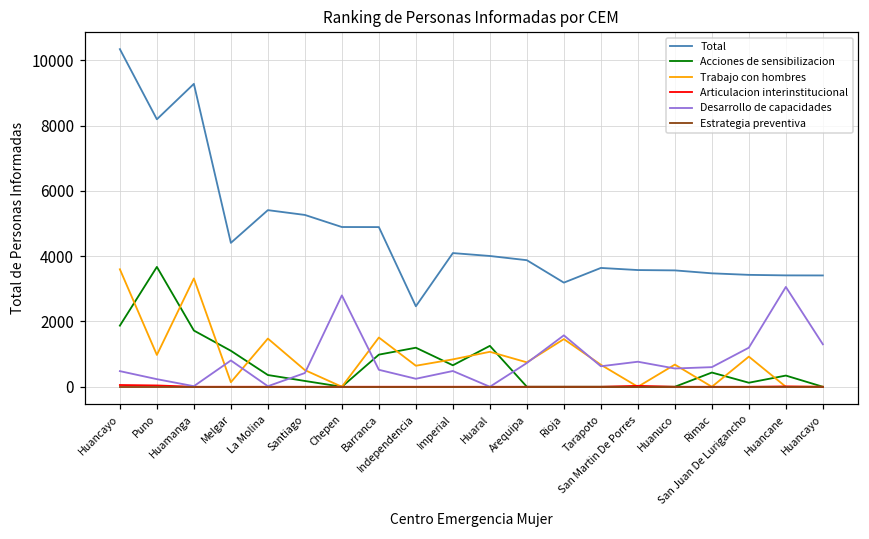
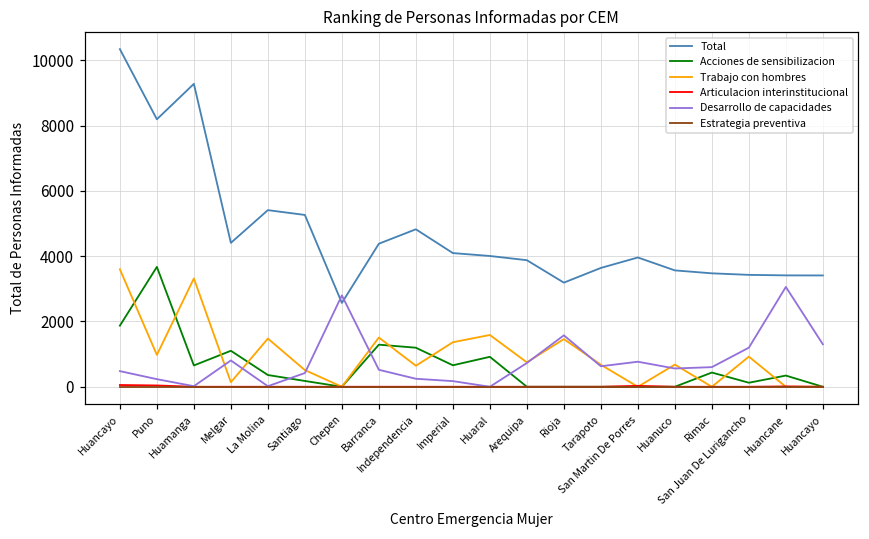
  {
    "Total": {
      "Puno": 8200,
      "Huamanga": 9300,
      "Melgar": 4400,
      "La Molina": 5400,
      "Santiago": 5300,
-     "Chepen": 4900,
-     "Barranca": 4900,
-     "Independencia": 2500,
+     "Chepen": 2600,
+     "Barranca": 4400,
+     "Independencia": 4800,
      "Imperial": 4100,
      "Huaral": 4000,
      "Arequipa": 3900,
      "Rioja": 3200,
      "Tarapoto": 3600,
-     "San Martin De Porres": 3600,
+     "San Martin De Porres": 4000,
      "Huanuco": 3600,
      "Rimac": 3500,
      "San Juan De Lurigancho": 3400,
      "Huancane": 3400
    },
    "Acciones de sensibilizacion": {
      "Puno": 3700,
-     "Huamanga": 1700,
+     "Huamanga": 700,
      "Melgar": 1100,
      "La Molina": 400,
      "Santiago": 200,
-     "Barranca": 1000,
+     "Barranca": 1300,
      "Independencia": 1200,
      "Imperial": 700,
-     "Huaral": 1300,
+     "Huaral": 900,
      "Rimac": 400,
      "San Juan De Lurigancho": 100,
      "Huancane": 300
    },
    "Trabajo con hombres": {
      "Puno": 1000,
      "Huamanga": 3300,
      "Melgar": 100,
      "La Molina": 1500,
      "Santiago": 500,
      "Barranca": 1500,
      "Independencia": 600,
-     "Imperial": 800,
-     "Huaral": 1100,
+     "Imperial": 1400,
+     "Huaral": 1600,
      "Rioja": 1500,
      "Huanuco": 700,
      "San Juan De Lurigancho": 900
    },
    "Desarrollo de capacidades": {
      "Puno": 200,
      "Melgar": 800,
      "Santiago": 400,
      "Chepen": 2800,
      "Barranca": 500,
      "Independencia": 200,
-     "Imperial": 500,
+     "Imperial": 200,
      "Rioja": 1600,
      "San Martin De Porres": 800,
      "Huanuco": 600,
      "Rimac": 600,
      "San Juan De Lurigancho": 1200,
      "Huancane": 3100
    }
  }
